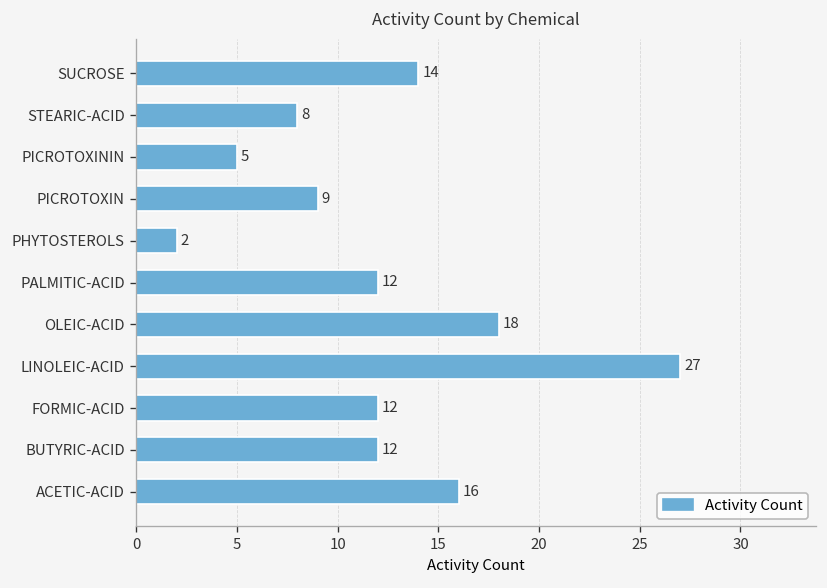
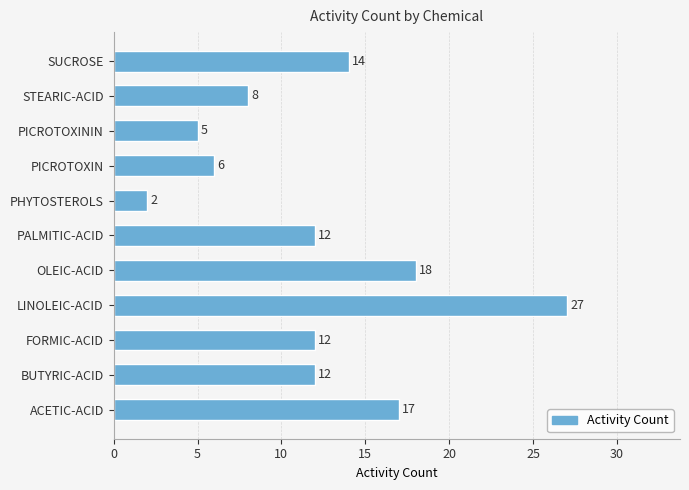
  {
    "SUCROSE": 14,
    "STEARIC-ACID": 8,
    "PICROTOXININ": 5,
-   "PICROTOXIN": 9,
+   "PICROTOXIN": 6,
    "PHYTOSTEROLS": 2,
    "PALMITIC-ACID": 12,
    "OLEIC-ACID": 18,
    "LINOLEIC-ACID": 27,
    "FORMIC-ACID": 12,
    "BUTYRIC-ACID": 12,
-   "ACETIC-ACID": 16
+   "ACETIC-ACID": 17
  }
